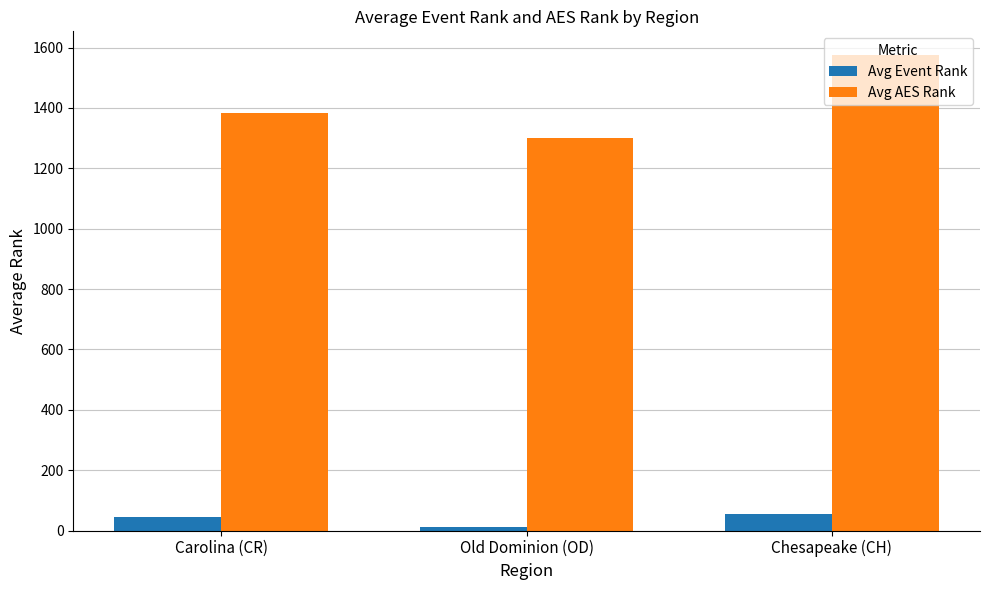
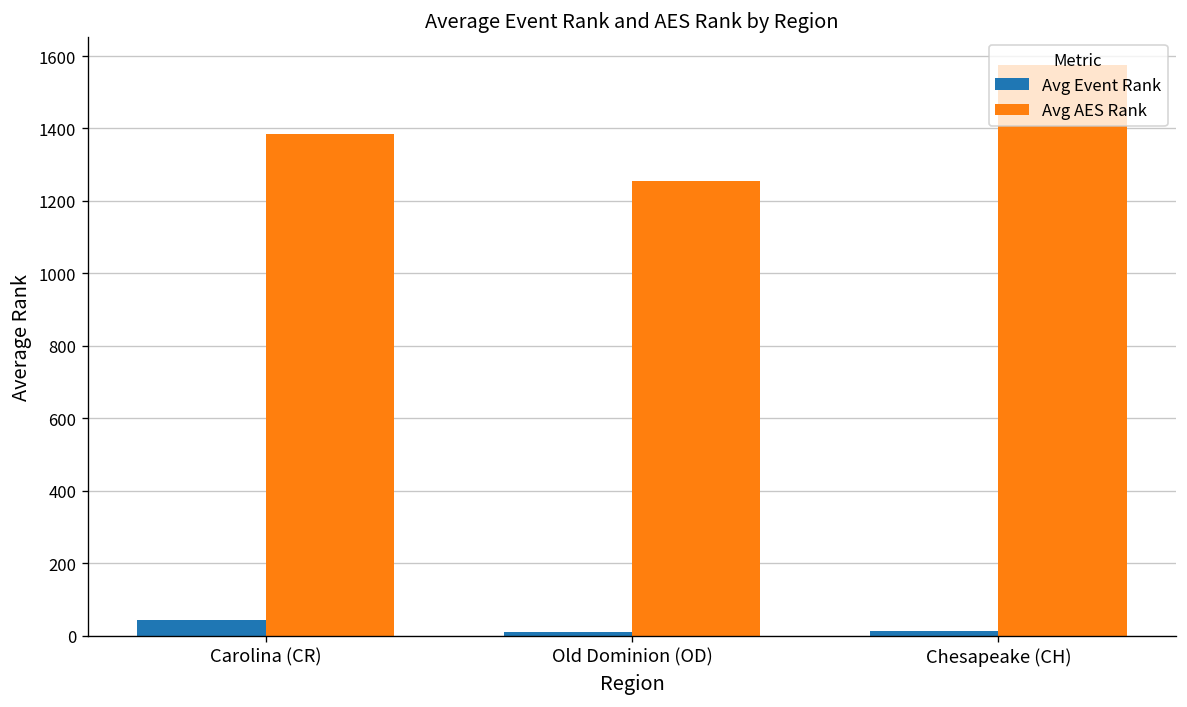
  {
    "Avg Event Rank": {
      "Carolina (CR)": 40,
      "Old Dominion (OD)": 10,
-     "Chesapeake (CH)": 50
+     "Chesapeake (CH)": 10
    },
    "Avg AES Rank": {
      "Carolina (CR)": 1380,
-     "Old Dominion (OD)": 1300
+     "Old Dominion (OD)": 1260
    }
  }
